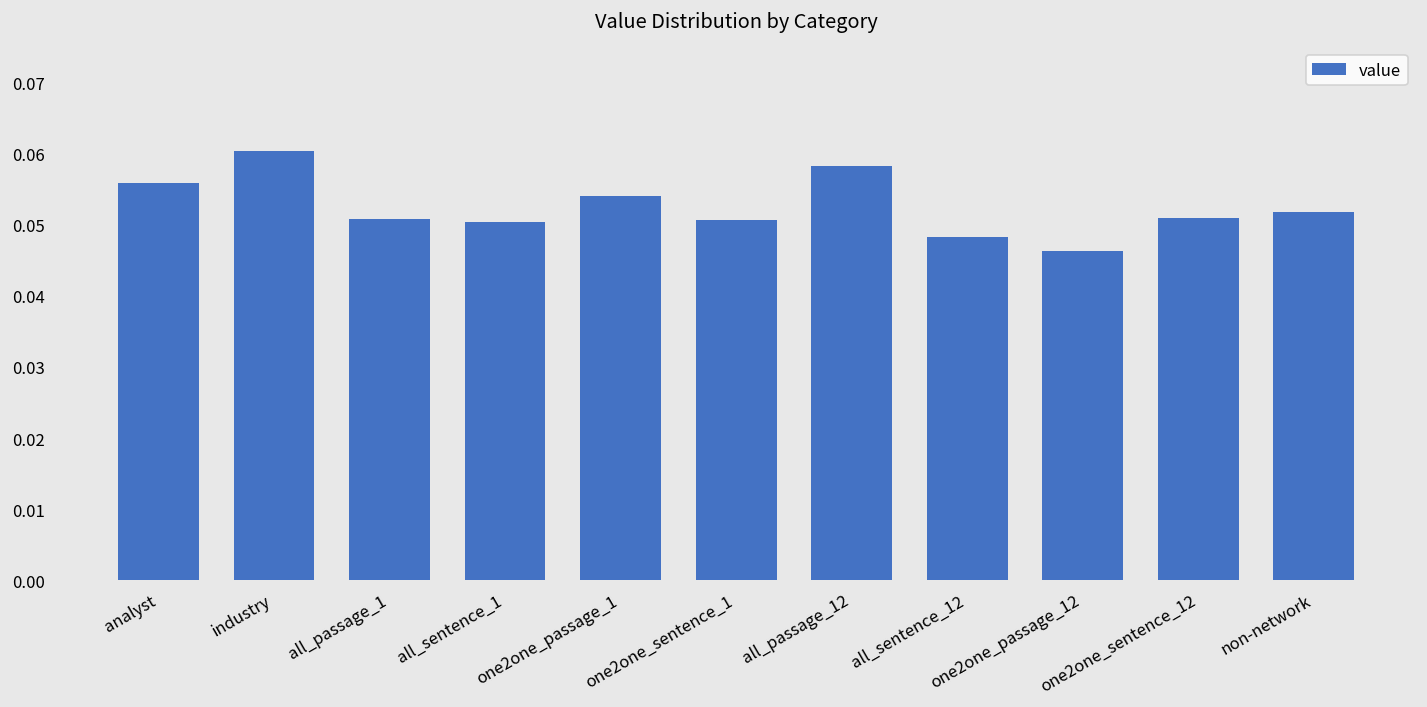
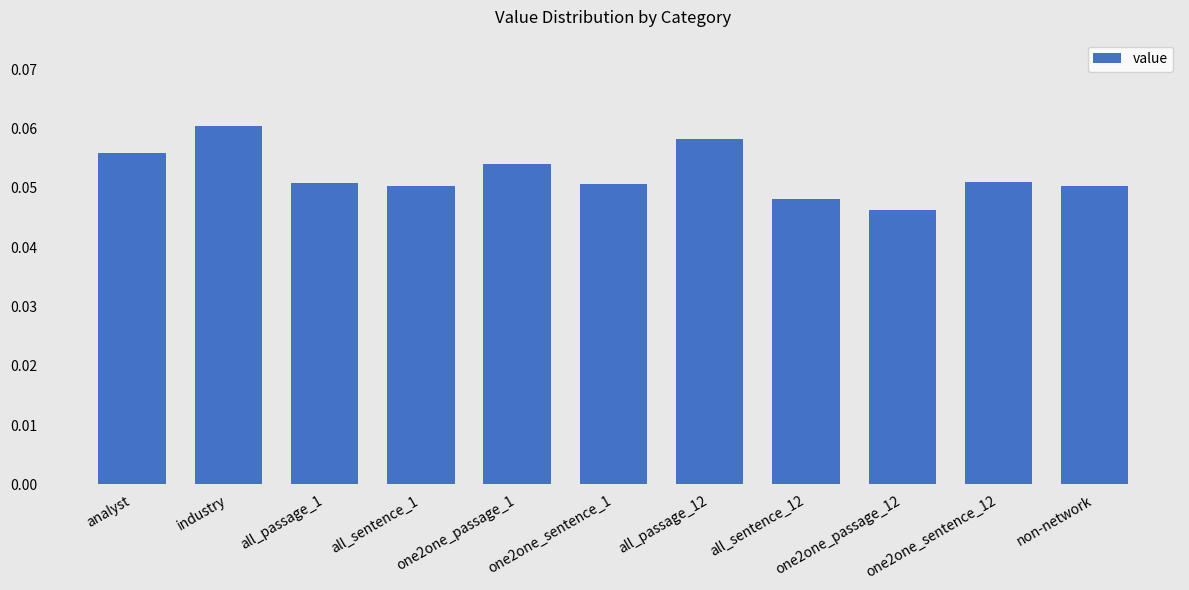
  {
    "analyst": 0.056,
    "industry": 0.060,
    "all_passage_1": 0.051,
    "all_sentence_1": 0.050,
    "one2one_passage_1": 0.054,
    "one2one_sentence_1": 0.051,
    "all_passage_12": 0.058,
    "all_sentence_12": 0.048,
    "one2one_passage_12": 0.046,
    "one2one_sentence_12": 0.051,
-   "non-network": 0.052
+   "non-network": 0.050
  }
